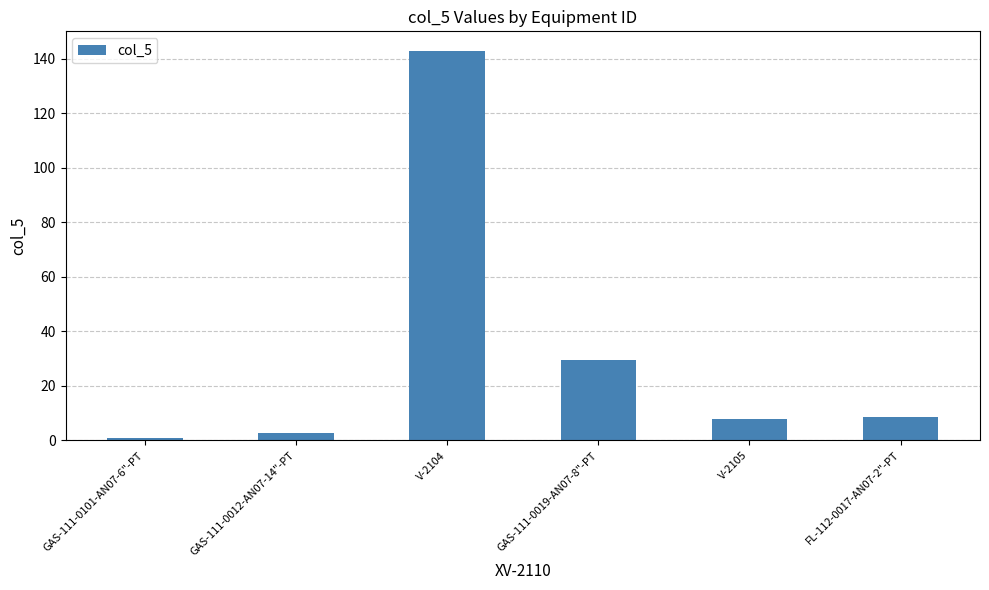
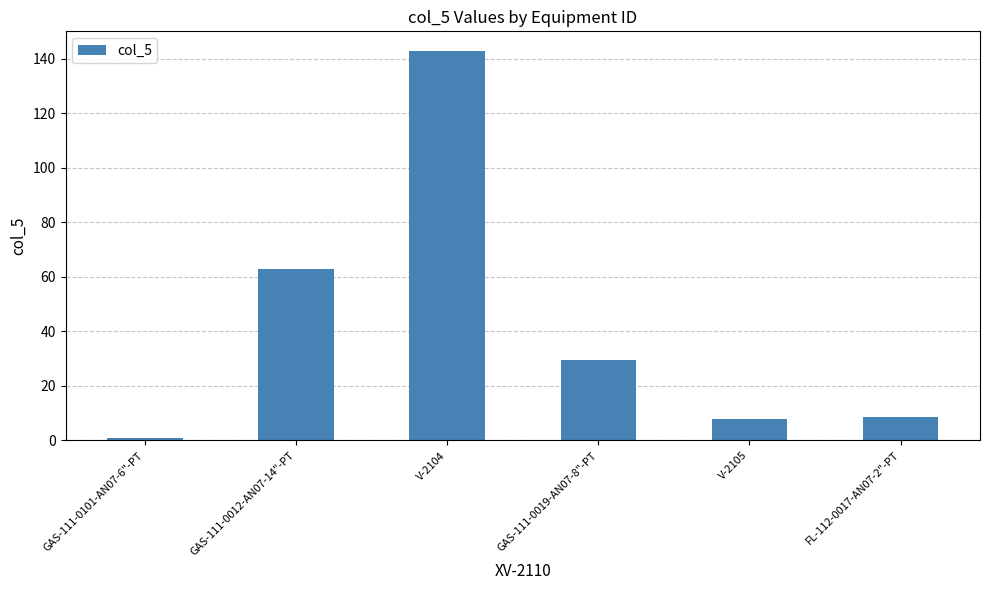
  {
-   "GAS-111-0012-AN07-14\"-PT": 3,
+   "GAS-111-0012-AN07-14\"-PT": 63,
    "V-2104": 143,
    "GAS-111-0019-AN07-8\"-PT": 29,
    "V-2105": 8,
    "FL-112-0017-AN07-2\"-PT": 9
  }
